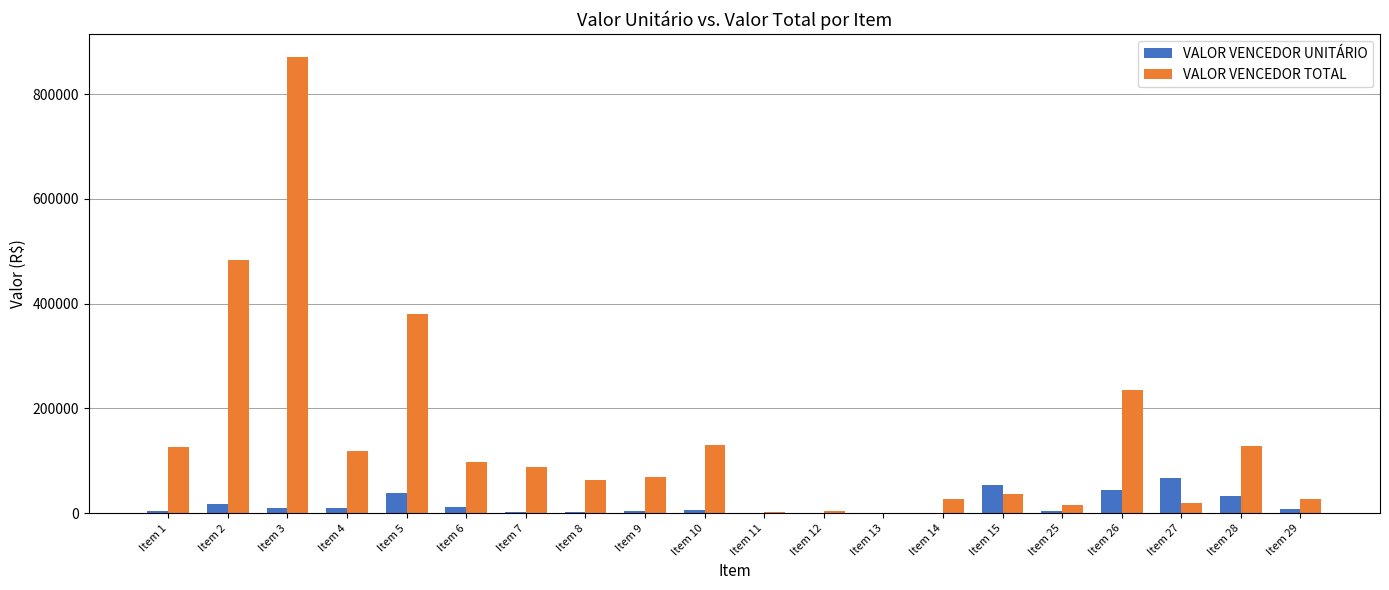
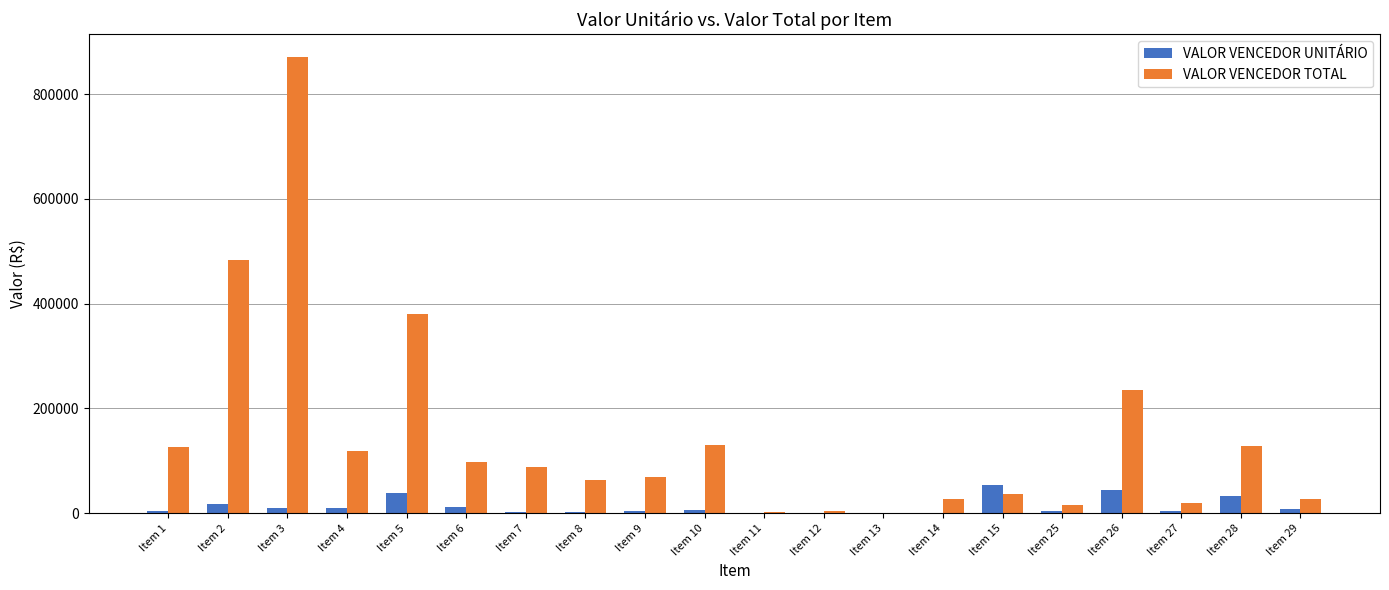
  {
    "VALOR VENCEDOR UNITÁRIO": {
      "Item 2": 20000,
      "Item 3": 10000,
      "Item 4": 10000,
      "Item 5": 40000,
      "Item 6": 10000,
      "Item 10": 10000,
      "Item 15": 50000,
      "Item 26": 40000,
-     "Item 27": 70000,
+     "Item 27": 0,
      "Item 28": 30000,
      "Item 29": 10000
    },
    "VALOR VENCEDOR TOTAL": {
      "Item 1": 130000,
      "Item 2": 480000,
      "Item 3": 870000,
      "Item 4": 120000,
      "Item 5": 380000,
      "Item 6": 100000,
      "Item 7": 90000,
      "Item 8": 60000,
      "Item 9": 70000,
      "Item 10": 130000,
      "Item 14": 30000,
      "Item 15": 40000,
      "Item 25": 10000,
      "Item 26": 240000,
      "Item 27": 20000,
      "Item 28": 130000,
      "Item 29": 30000
    }
  }
